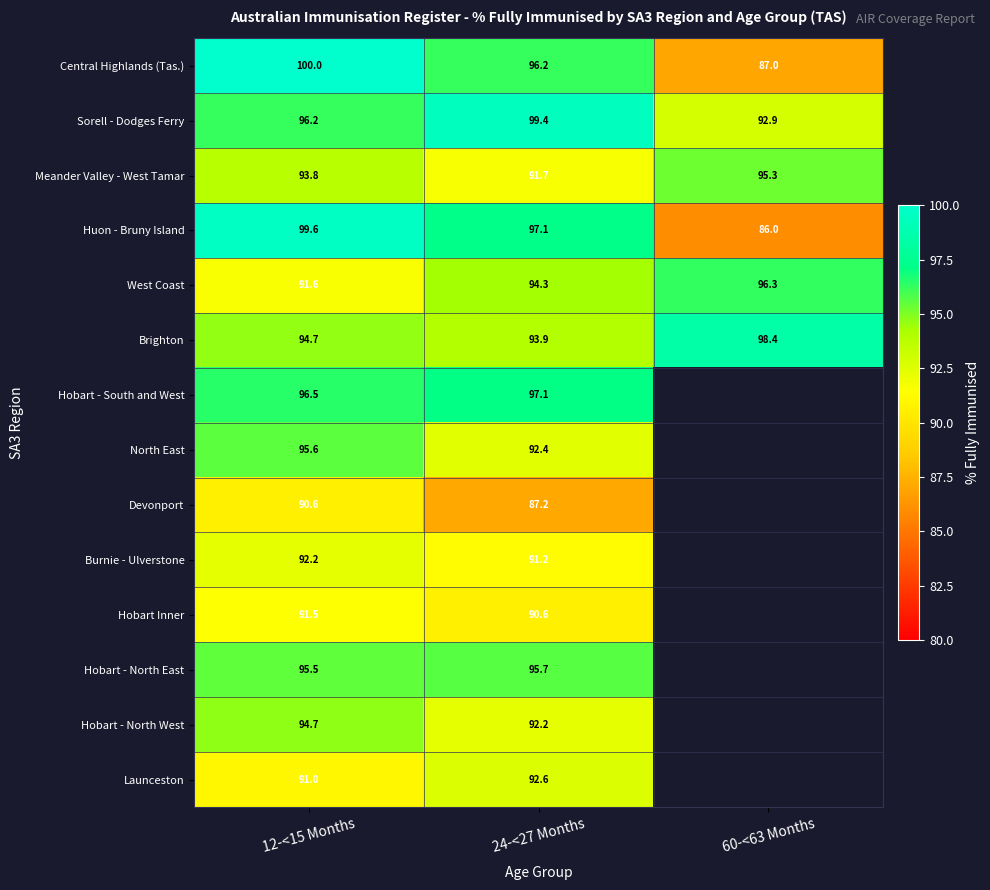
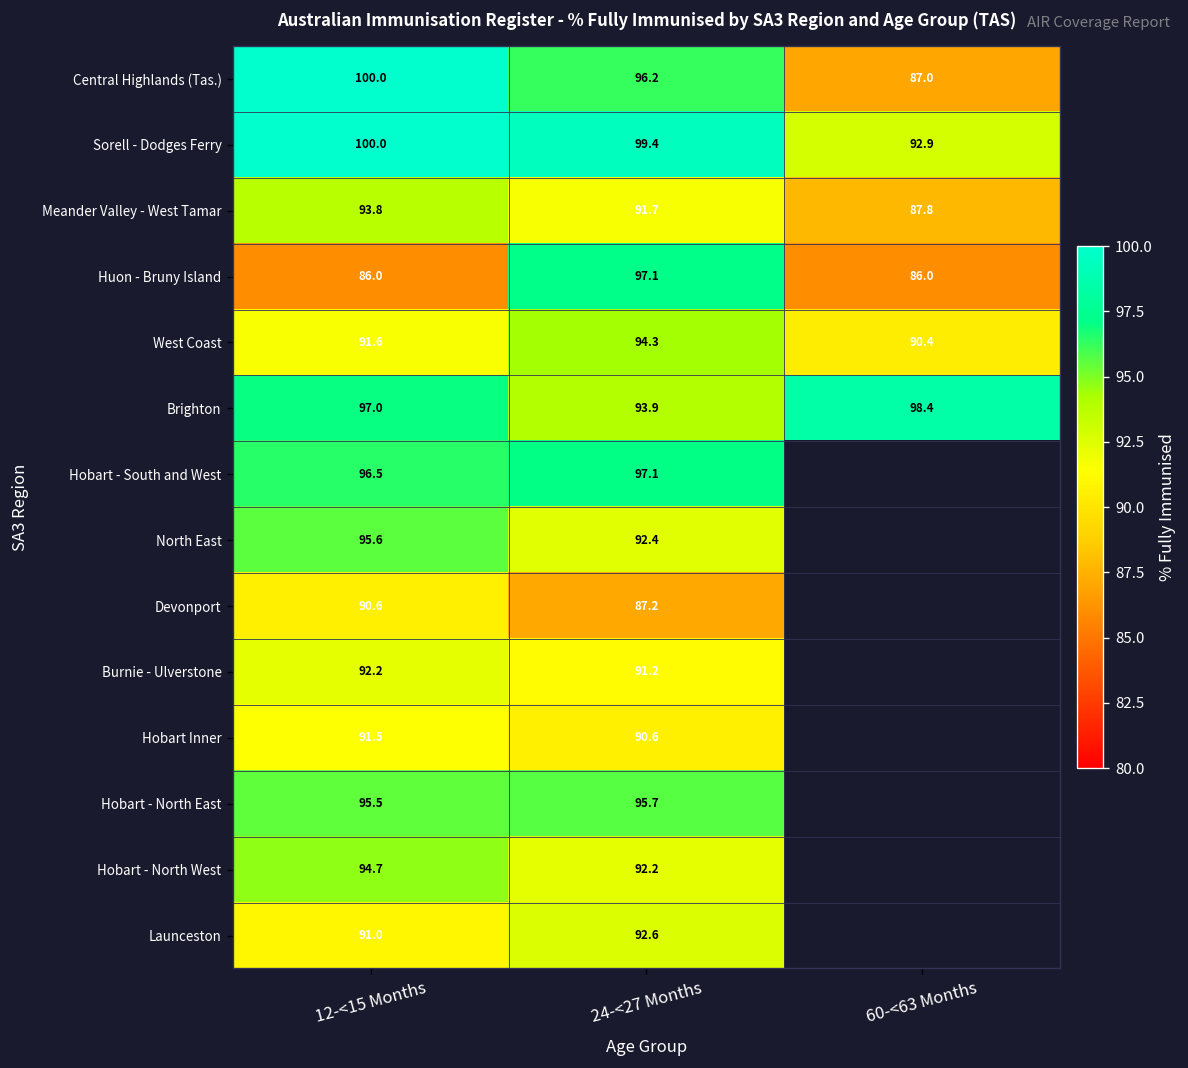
  {
    "Central Highlands (Tas.)": {
      "12-<15 Months": 100.0,
      "24-<27 Months": 96.2,
      "60-<63 Months": 87.0
    },
    "Sorell - Dodges Ferry": {
-     "12-<15 Months": 96.2,
+     "12-<15 Months": 100.0,
      "24-<27 Months": 99.4,
      "60-<63 Months": 92.9
    },
    "Meander Valley - West Tamar": {
      "12-<15 Months": 93.8,
      "24-<27 Months": 91.7,
-     "60-<63 Months": 95.3
+     "60-<63 Months": 87.8
    },
    "Huon - Bruny Island": {
-     "12-<15 Months": 99.6,
+     "12-<15 Months": 86.0,
      "24-<27 Months": 97.1,
      "60-<63 Months": 86.0
    },
    "West Coast": {
      "12-<15 Months": 91.6,
      "24-<27 Months": 94.3,
-     "60-<63 Months": 96.3
+     "60-<63 Months": 90.4
    },
    "Brighton": {
-     "12-<15 Months": 94.7,
+     "12-<15 Months": 97.0,
      "24-<27 Months": 93.9,
      "60-<63 Months": 98.4
    },
    "Hobart - South and West": {
      "12-<15 Months": 96.5,
      "24-<27 Months": 97.1
    },
    "North East": {
      "12-<15 Months": 95.6,
      "24-<27 Months": 92.4
    },
    "Devonport": {
      "12-<15 Months": 90.6,
      "24-<27 Months": 87.2
    },
    "Burnie - Ulverstone": {
      "12-<15 Months": 92.2,
      "24-<27 Months": 91.2
    },
    "Hobart Inner": {
      "12-<15 Months": 91.5,
      "24-<27 Months": 90.6
    },
    "Hobart - North East": {
      "12-<15 Months": 95.5,
      "24-<27 Months": 95.7
    },
    "Hobart - North West": {
      "12-<15 Months": 94.7,
      "24-<27 Months": 92.2
    },
    "Launceston": {
      "12-<15 Months": 91.0,
      "24-<27 Months": 92.6
    }
  }
